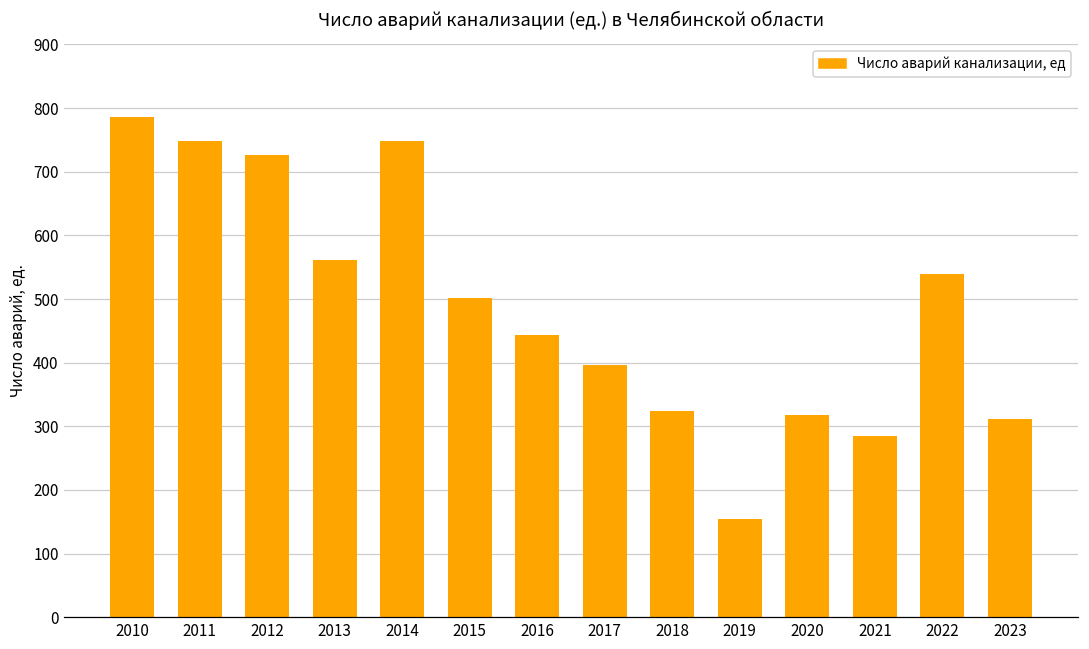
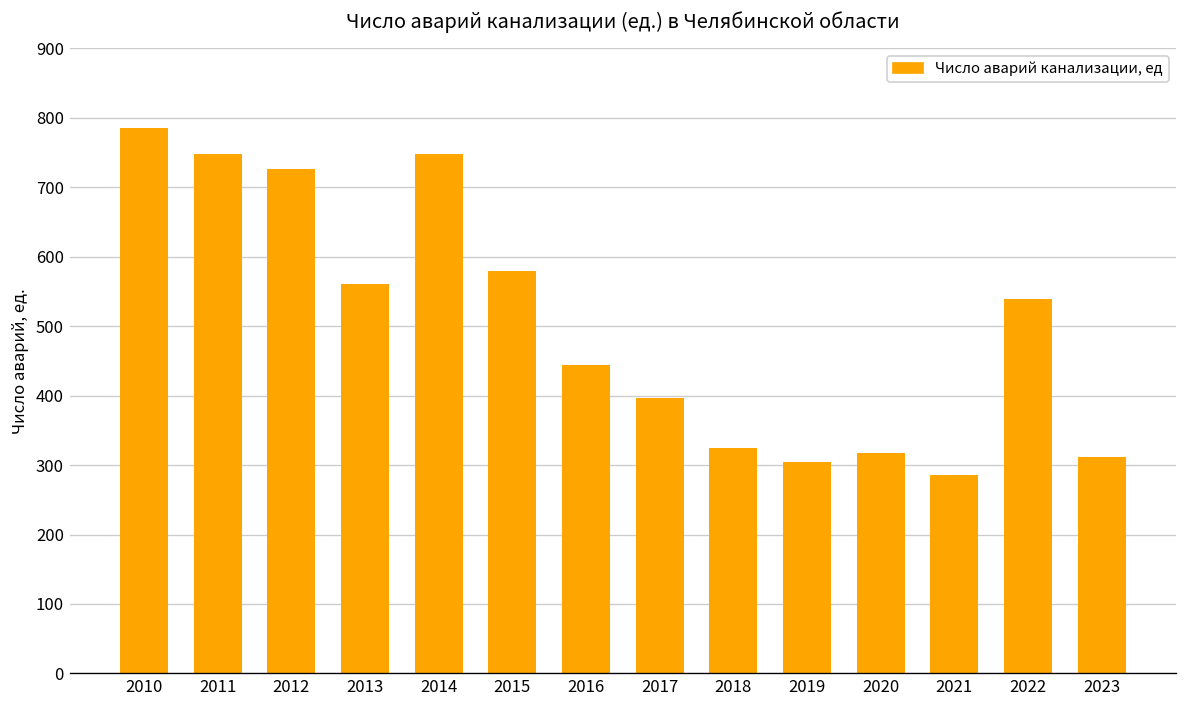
  {
    "2010": 790,
    "2011": 750,
    "2012": 730,
    "2013": 560,
    "2014": 750,
-   "2015": 500,
+   "2015": 580,
    "2016": 440,
    "2017": 400,
    "2018": 320,
-   "2019": 160,
+   "2019": 310,
    "2020": 320,
    "2021": 290,
    "2022": 540,
    "2023": 310
  }
